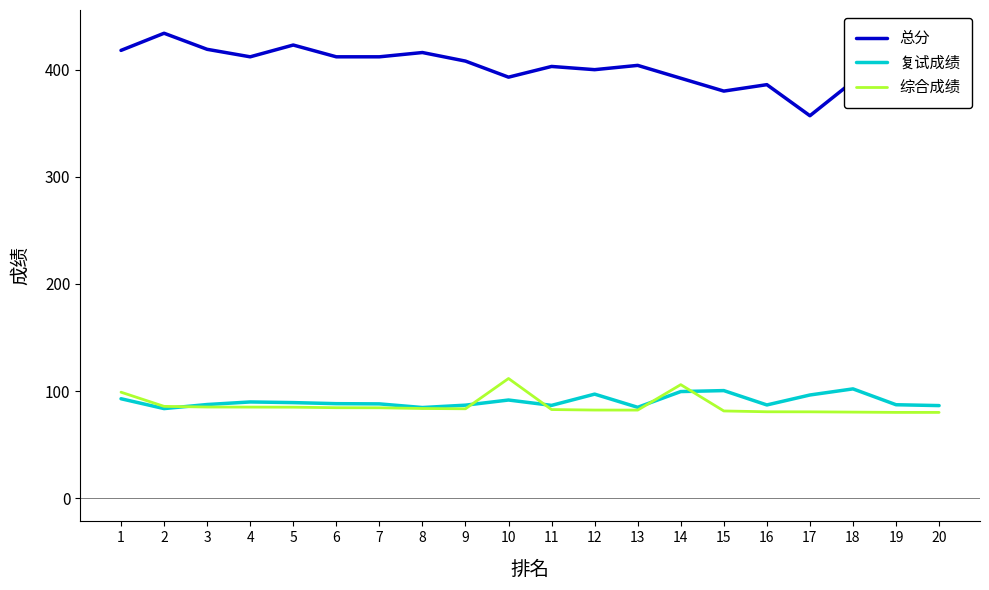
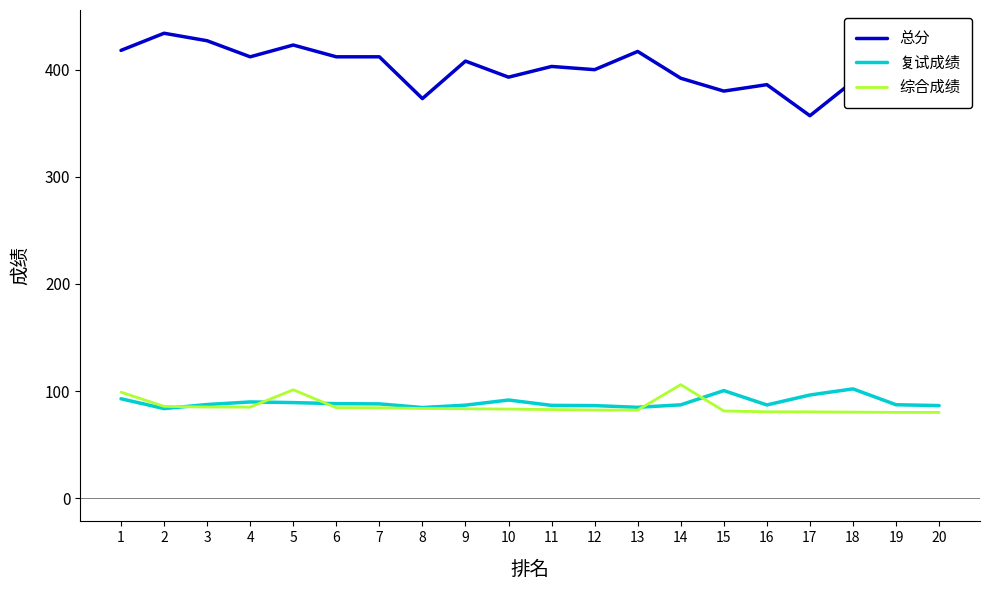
  {
    "总分": {
      "1": 418,
      "2": 434,
-     "3": 419,
+     "3": 427,
      "4": 412,
      "5": 423,
      "6": 412,
      "7": 412,
-     "8": 416,
+     "8": 373,
      "9": 408,
      "10": 393,
      "11": 403,
      "12": 400,
-     "13": 404,
+     "13": 417,
      "14": 392,
      "15": 380,
      "16": 386,
      "17": 357
    },
    "复试成绩": {
      "1": 93,
      "4": 90,
      "5": 89,
      "6": 88,
      "7": 88,
      "9": 87,
      "10": 92,
      "11": 87,
-     "12": 97,
+     "12": 86,
      "13": 85,
-     "14": 100,
+     "14": 87,
      "15": 100,
      "16": 87,
      "17": 96,
      "18": 102,
      "19": 87,
      "20": 86
    },
    "综合成绩": {
      "1": 99,
      "4": 85,
-     "5": 85,
+     "5": 101,
      "6": 84,
      "7": 84,
      "9": 83,
-     "10": 112,
+     "10": 83,
      "11": 83,
      "12": 82,
      "13": 82,
      "14": 106,
      "15": 81,
      "16": 81,
      "17": 81,
      "18": 80,
      "19": 80,
      "20": 80
    }
  }
